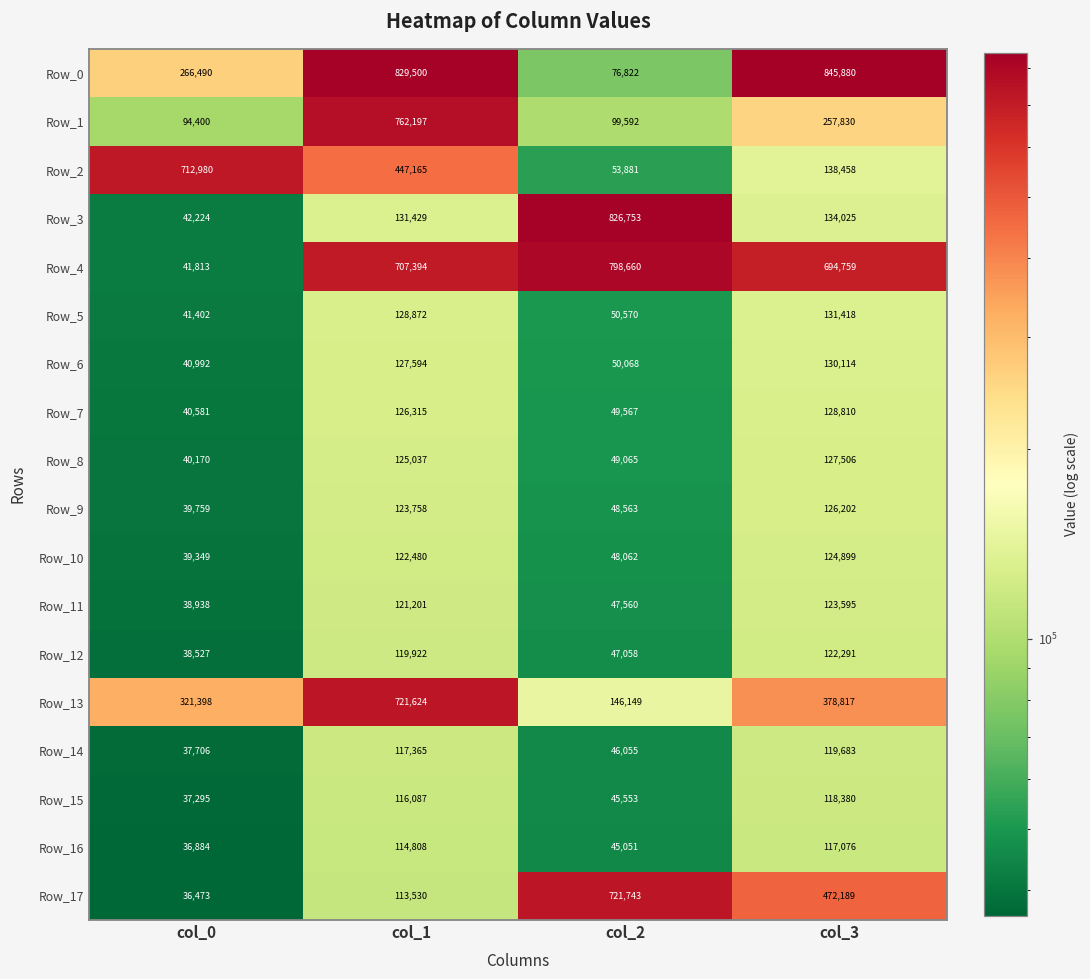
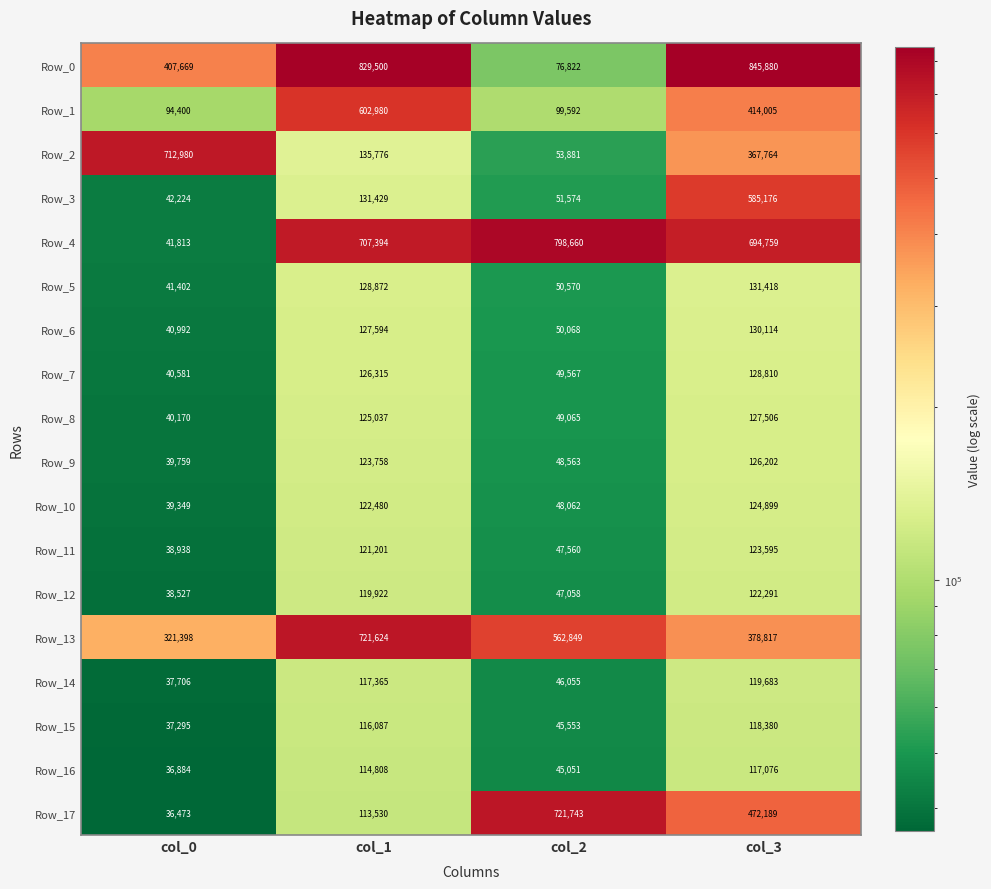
  {
    "Row_0": {
-     "col_0": "266,490",
+     "col_0": "407,669",
      "col_1": "829,500",
      "col_2": "76,822",
      "col_3": "845,880"
    },
    "Row_1": {
      "col_0": "94,400",
-     "col_1": "762,197",
+     "col_1": "602,980",
      "col_2": "99,592",
-     "col_3": "257,830"
+     "col_3": "414,005"
    },
    "Row_2": {
      "col_0": "712,980",
-     "col_1": "447,165",
+     "col_1": "135,776",
      "col_2": "53,881",
-     "col_3": "138,458"
+     "col_3": "367,764"
    },
    "Row_3": {
      "col_0": "42,224",
      "col_1": "131,429",
-     "col_2": "826,753",
-     "col_3": "134,025"
+     "col_2": "51,574",
+     "col_3": "585,176"
    },
    "Row_4": {
      "col_0": "41,813",
      "col_1": "707,394",
      "col_2": "798,660",
      "col_3": "694,759"
    },
    "Row_5": {
      "col_0": "41,402",
      "col_1": "128,872",
      "col_2": "50,570",
      "col_3": "131,418"
    },
    "Row_6": {
      "col_0": "40,992",
      "col_1": "127,594",
      "col_2": "50,068",
      "col_3": "130,114"
    },
    "Row_7": {
      "col_0": "40,581",
      "col_1": "126,315",
      "col_2": "49,567",
      "col_3": "128,810"
    },
    "Row_8": {
      "col_0": "40,170",
      "col_1": "125,037",
      "col_2": "49,065",
      "col_3": "127,506"
    },
    "Row_9": {
      "col_0": "39,759",
      "col_1": "123,758",
      "col_2": "48,563",
      "col_3": "126,202"
    },
    "Row_10": {
      "col_0": "39,349",
      "col_1": "122,480",
      "col_2": "48,062",
      "col_3": "124,899"
    },
    "Row_11": {
      "col_0": "38,938",
      "col_1": "121,201",
      "col_2": "47,560",
      "col_3": "123,595"
    },
    "Row_12": {
      "col_0": "38,527",
      "col_1": "119,922",
      "col_2": "47,058",
      "col_3": "122,291"
    },
    "Row_13": {
      "col_0": "321,398",
      "col_1": "721,624",
-     "col_2": "146,149",
+     "col_2": "562,849",
      "col_3": "378,817"
    },
    "Row_14": {
      "col_0": "37,706",
      "col_1": "117,365",
      "col_2": "46,055",
      "col_3": "119,683"
    },
    "Row_15": {
      "col_0": "37,295",
      "col_1": "116,087",
      "col_2": "45,553",
      "col_3": "118,380"
    },
    "Row_16": {
      "col_0": "36,884",
      "col_1": "114,808",
      "col_2": "45,051",
      "col_3": "117,076"
    },
    "Row_17": {
      "col_0": "36,473",
      "col_1": "113,530",
      "col_2": "721,743",
      "col_3": "472,189"
    }
  }
